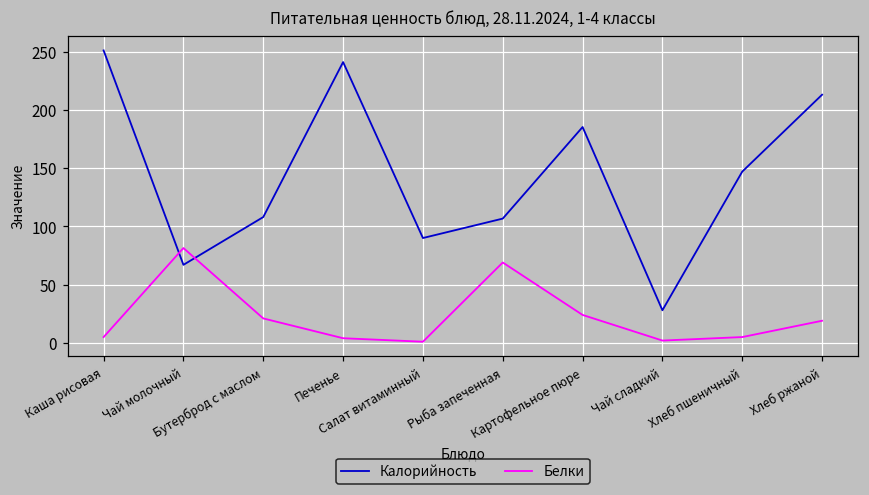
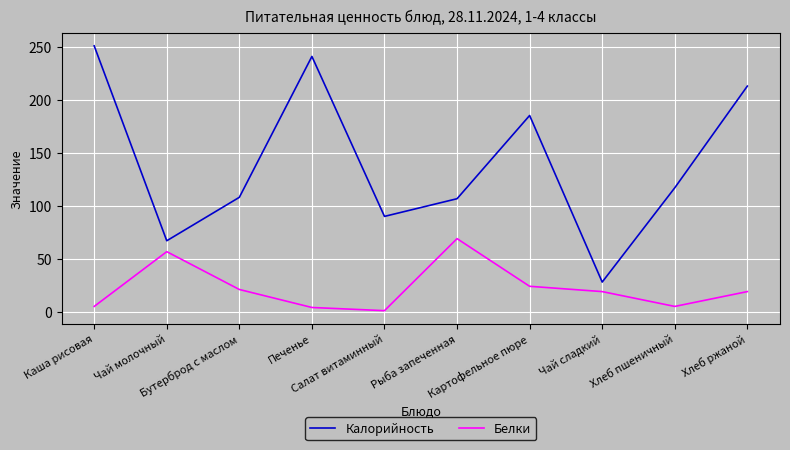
  {
    "Калорийность": {
      "Каша рисовая": 251,
      "Чай молочный": 67,
      "Бутерброд с маслом": 108,
      "Печенье": 241,
      "Салат витаминный": 90,
      "Рыба запеченная": 107,
      "Картофельное пюре": 185,
      "Чай сладкий": 28,
-     "Хлеб пшеничный": 147,
+     "Хлеб пшеничный": 117,
      "Хлеб ржаной": 213
    },
    "Белки": {
      "Каша рисовая": 5,
-     "Чай молочный": 81,
+     "Чай молочный": 57,
      "Бутерброд с маслом": 21,
      "Печенье": 4,
      "Салат витаминный": 1,
      "Рыба запеченная": 69,
      "Картофельное пюре": 24,
-     "Чай сладкий": 2,
+     "Чай сладкий": 19,
      "Хлеб пшеничный": 5,
      "Хлеб ржаной": 19
    }
  }
